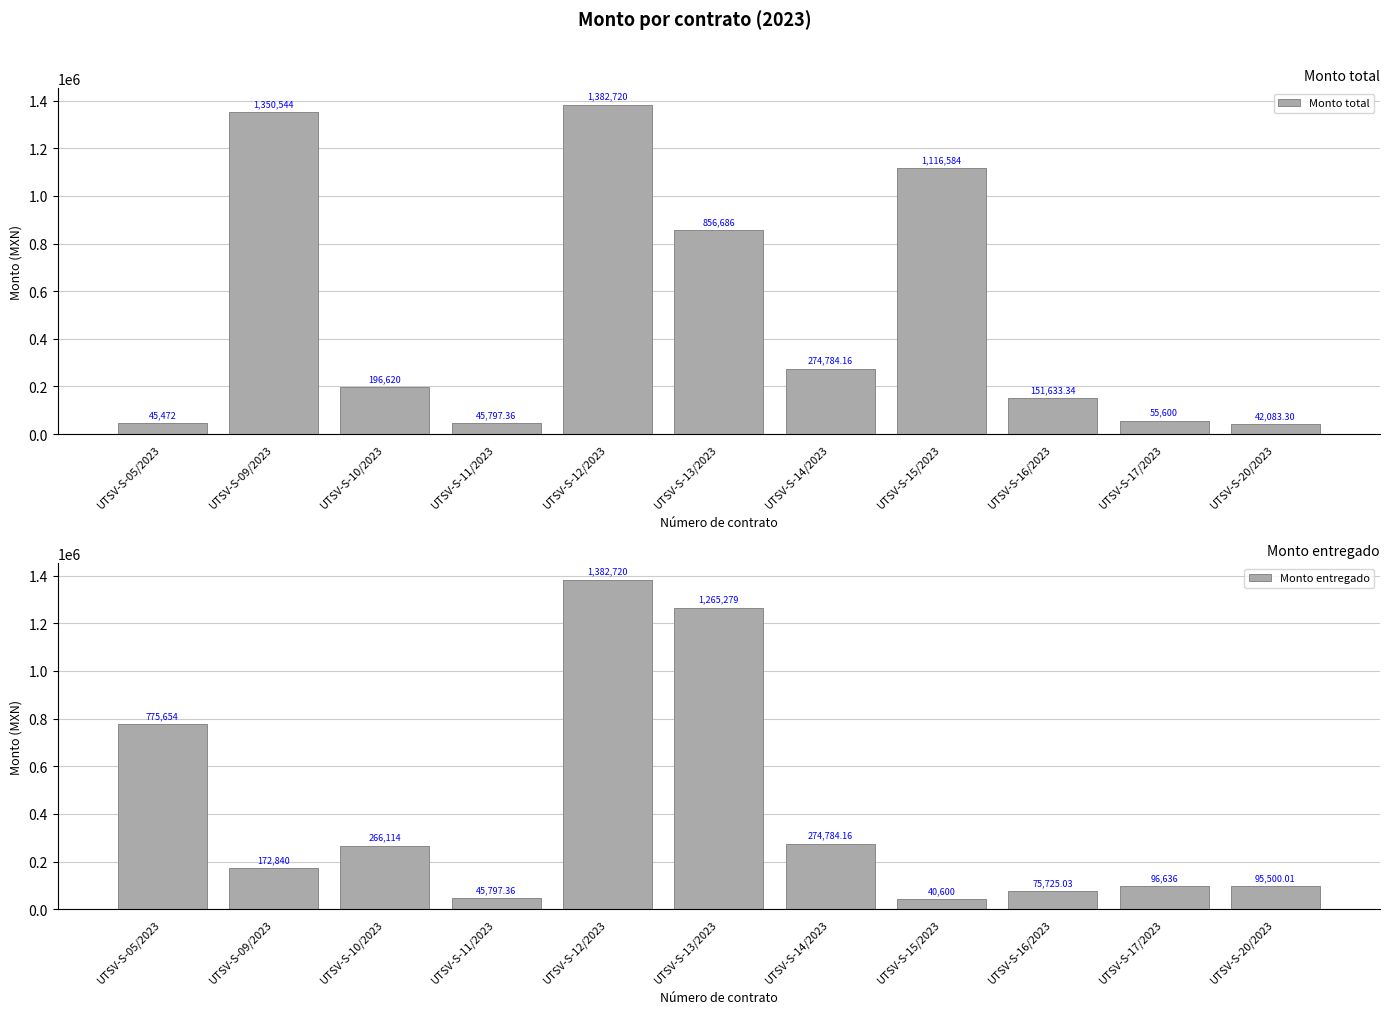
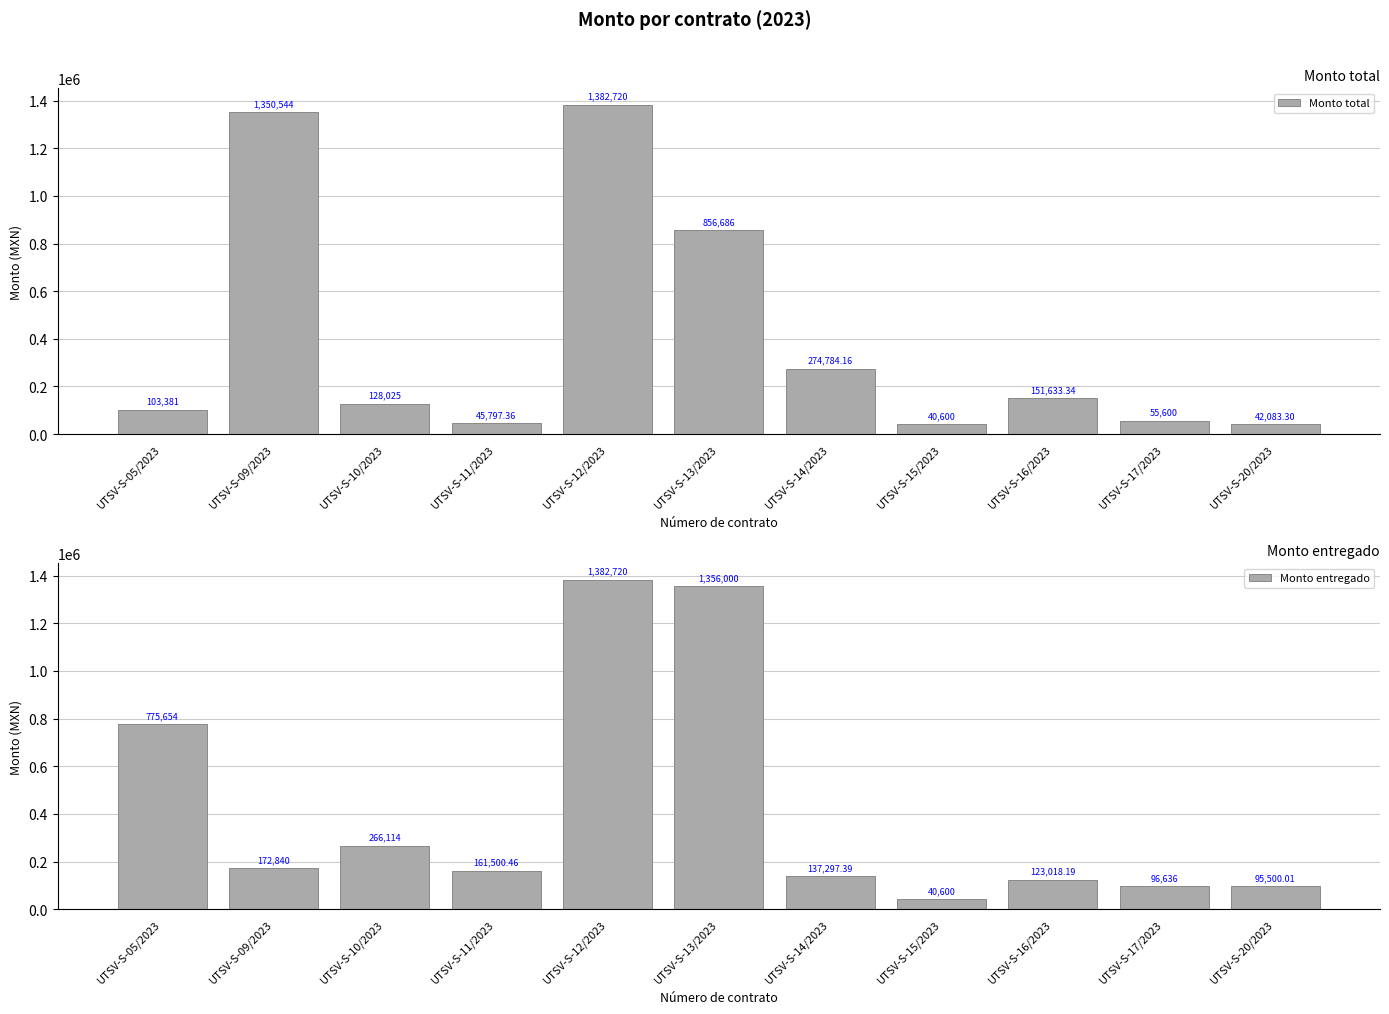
  {
    "Monto total": {
-     "UTSV-S-05/2023": "45,472",
+     "UTSV-S-05/2023": "103,381",
      "UTSV-S-09/2023": "1,350,544",
-     "UTSV-S-10/2023": "196,620",
+     "UTSV-S-10/2023": "128,025",
      "UTSV-S-11/2023": "45,797.36",
      "UTSV-S-12/2023": "1,382,720",
      "UTSV-S-13/2023": "856,686",
      "UTSV-S-14/2023": "274,784.16",
-     "UTSV-S-15/2023": "1,116,584",
+     "UTSV-S-15/2023": "40,600",
      "UTSV-S-16/2023": "151,633.34",
      "UTSV-S-17/2023": "55,600",
      "UTSV-S-20/2023": "42,083.30"
    },
    "Monto entregado": {
      "UTSV-S-05/2023": "775,654",
      "UTSV-S-09/2023": "172,840",
      "UTSV-S-10/2023": "266,114",
-     "UTSV-S-11/2023": "45,797.36",
+     "UTSV-S-11/2023": "161,500.46",
      "UTSV-S-12/2023": "1,382,720",
-     "UTSV-S-13/2023": "1,265,279",
-     "UTSV-S-14/2023": "274,784.16",
+     "UTSV-S-13/2023": "1,356,000",
+     "UTSV-S-14/2023": "137,297.39",
      "UTSV-S-15/2023": "40,600",
-     "UTSV-S-16/2023": "75,725.03",
+     "UTSV-S-16/2023": "123,018.19",
      "UTSV-S-17/2023": "96,636",
      "UTSV-S-20/2023": "95,500.01"
    }
  }
